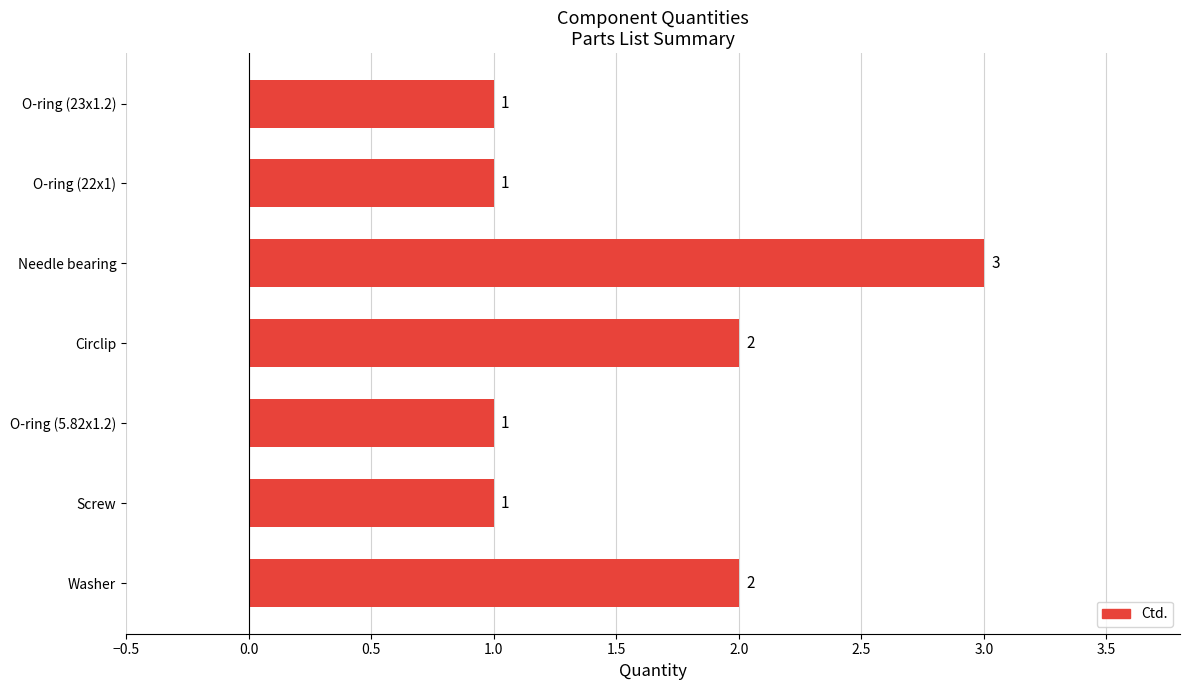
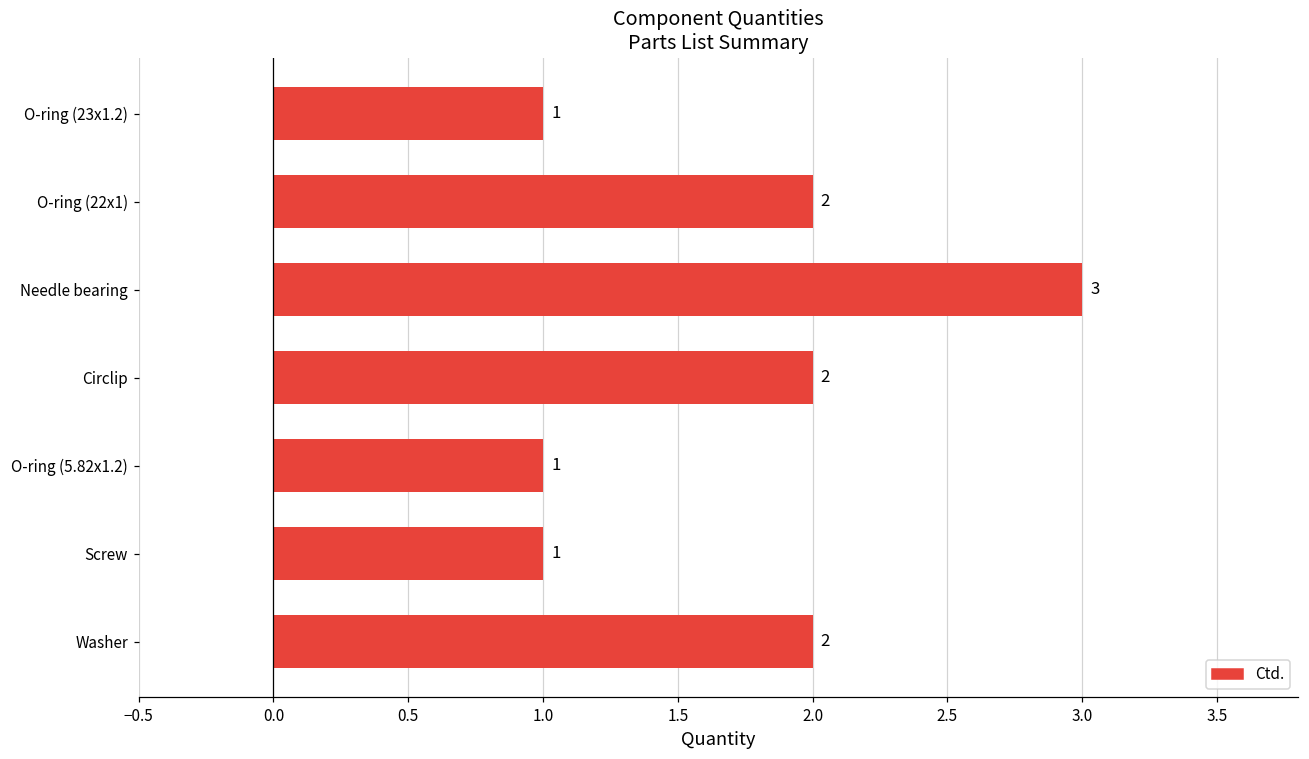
  {
    "O-ring (23x1.2)": 1,
-   "O-ring (22x1)": 1,
+   "O-ring (22x1)": 2,
    "Needle bearing": 3,
    "Circlip": 2,
    "O-ring (5.82x1.2)": 1,
    "Screw": 1,
    "Washer": 2
  }
